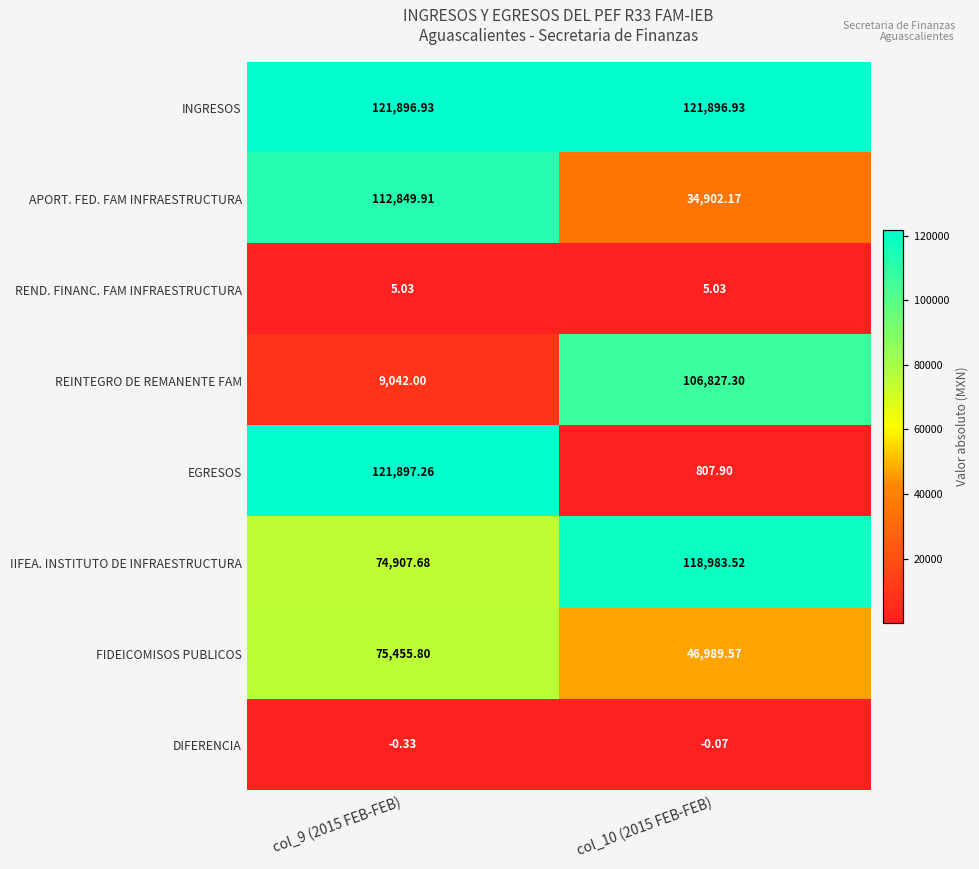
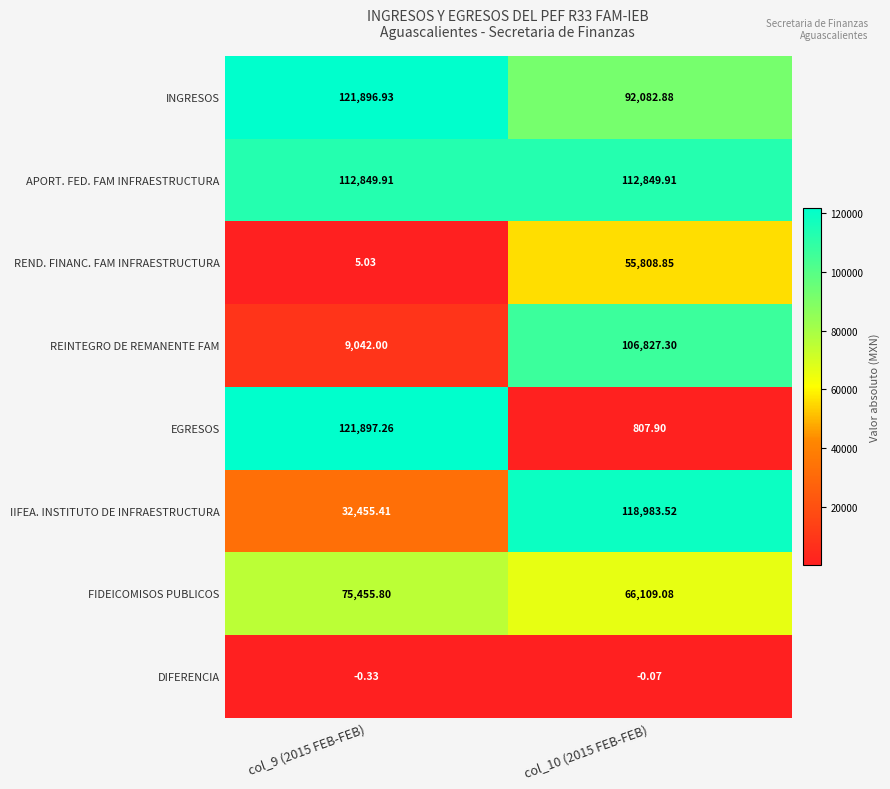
  {
    "INGRESOS": {
      "col_9 (2015 FEB-FEB)": "121,896.93",
-     "col_10 (2015 FEB-FEB)": "121,896.93"
+     "col_10 (2015 FEB-FEB)": "92,082.88"
    },
    "APORT. FED. FAM INFRAESTRUCTURA": {
      "col_9 (2015 FEB-FEB)": "112,849.91",
-     "col_10 (2015 FEB-FEB)": "34,902.17"
+     "col_10 (2015 FEB-FEB)": "112,849.91"
    },
    "REND. FINANC. FAM INFRAESTRUCTURA": {
      "col_9 (2015 FEB-FEB)": "5.03",
-     "col_10 (2015 FEB-FEB)": "5.03"
+     "col_10 (2015 FEB-FEB)": "55,808.85"
    },
    "REINTEGRO DE REMANENTE FAM": {
      "col_9 (2015 FEB-FEB)": "9,042.00",
      "col_10 (2015 FEB-FEB)": "106,827.30"
    },
    "EGRESOS": {
      "col_9 (2015 FEB-FEB)": "121,897.26",
      "col_10 (2015 FEB-FEB)": "807.90"
    },
    "IIFEA. INSTITUTO DE INFRAESTRUCTURA": {
-     "col_9 (2015 FEB-FEB)": "74,907.68",
+     "col_9 (2015 FEB-FEB)": "32,455.41",
      "col_10 (2015 FEB-FEB)": "118,983.52"
    },
    "FIDEICOMISOS PUBLICOS": {
      "col_9 (2015 FEB-FEB)": "75,455.80",
-     "col_10 (2015 FEB-FEB)": "46,989.57"
+     "col_10 (2015 FEB-FEB)": "66,109.08"
    },
    "DIFERENCIA": {
      "col_9 (2015 FEB-FEB)": "-0.33",
      "col_10 (2015 FEB-FEB)": "-0.07"
    }
  }
